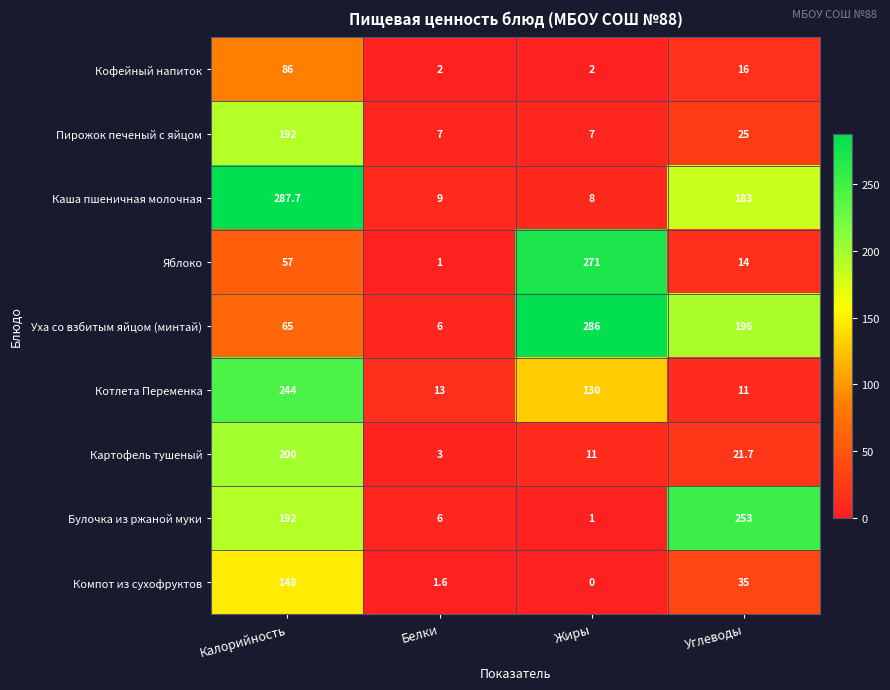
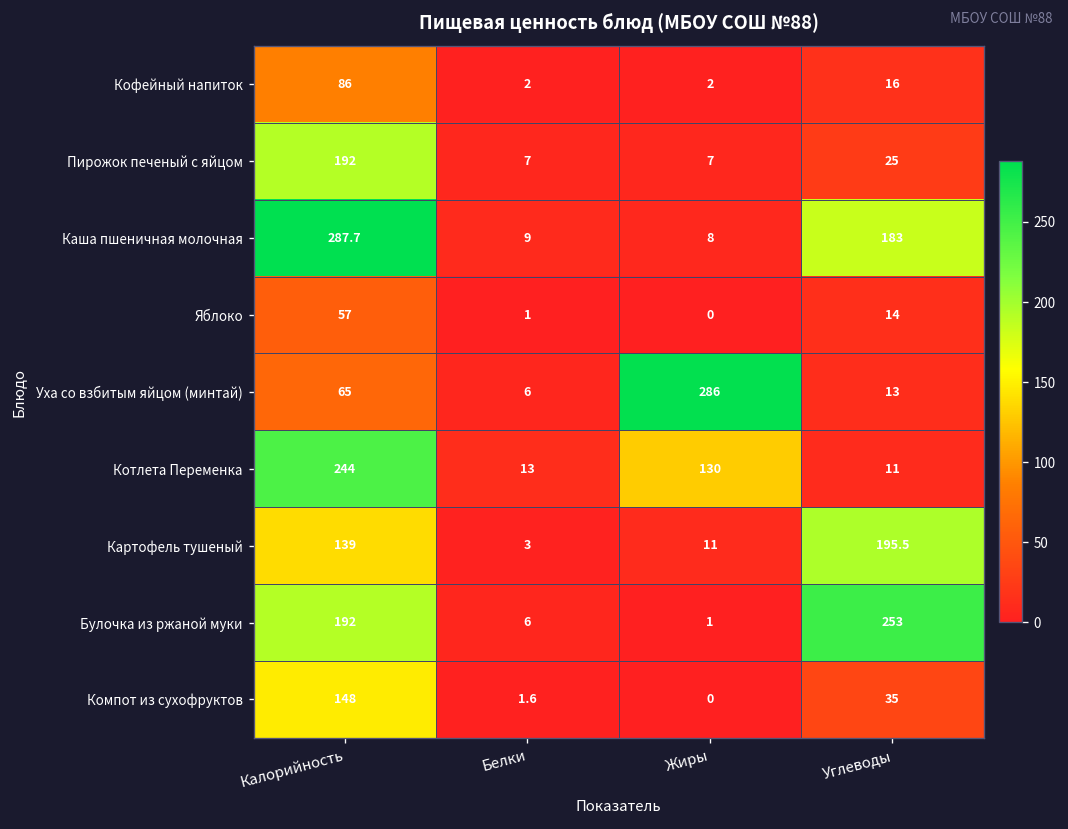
  {
    "Кофейный напиток": {
      "Калорийность": 86,
      "Белки": 2,
      "Жиры": 2,
      "Углеводы": 16
    },
    "Пирожок печеный с яйцом": {
      "Калорийность": 192,
      "Белки": 7,
      "Жиры": 7,
      "Углеводы": 25
    },
    "Каша пшеничная молочная": {
      "Калорийность": 287.7,
      "Белки": 9,
      "Жиры": 8,
      "Углеводы": 183
    },
    "Яблоко": {
      "Калорийность": 57,
      "Белки": 1,
-     "Жиры": 271,
+     "Жиры": 0,
      "Углеводы": 14
    },
    "Уха со взбитым яйцом (минтай)": {
      "Калорийность": 65,
      "Белки": 6,
      "Жиры": 286,
-     "Углеводы": 196
+     "Углеводы": 13
    },
    "Котлета Переменка": {
      "Калорийность": 244,
      "Белки": 13,
      "Жиры": 130,
      "Углеводы": 11
    },
    "Картофель тушеный": {
-     "Калорийность": 200,
+     "Калорийность": 139,
      "Белки": 3,
      "Жиры": 11,
-     "Углеводы": 21.7
+     "Углеводы": 195.5
    },
    "Булочка из ржаной муки": {
      "Калорийность": 192,
      "Белки": 6,
      "Жиры": 1,
      "Углеводы": 253
    },
    "Компот из сухофруктов": {
      "Калорийность": 148,
      "Белки": 1.6,
      "Жиры": 0,
      "Углеводы": 35
    }
  }
